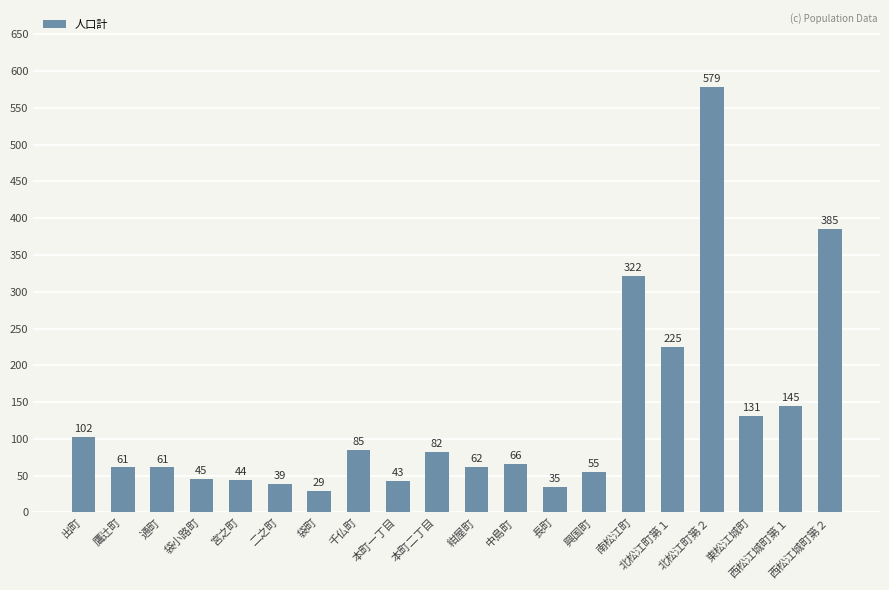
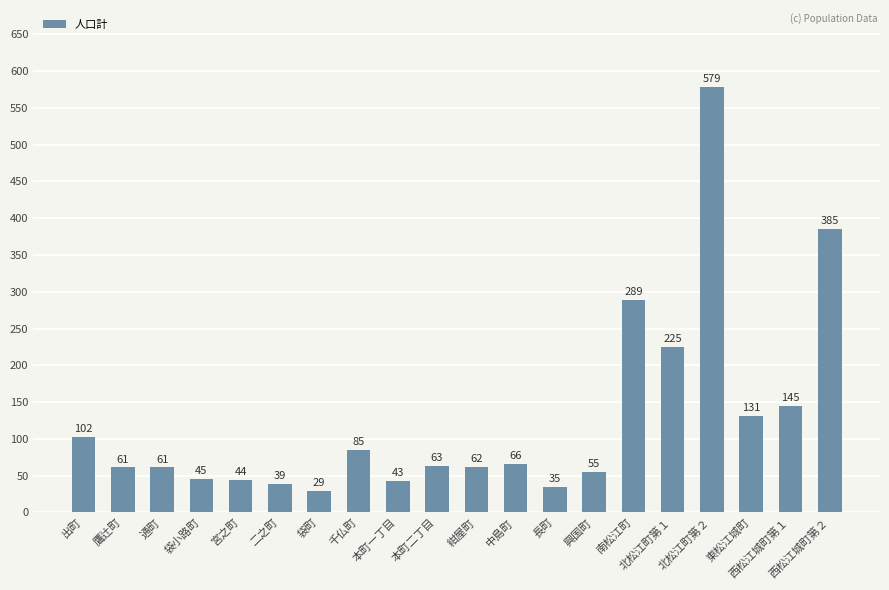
  {
    "出町": 102,
    "鷹辻町": 61,
    "通町": 61,
    "袋小路町": 45,
    "宮之町": 44,
    "二之町": 39,
    "袋町": 29,
    "千仏町": 85,
    "本町一丁目": 43,
-   "本町二丁目": 82,
+   "本町二丁目": 63,
    "紺屋町": 62,
    "中島町": 66,
    "長町": 35,
    "興国町": 55,
-   "南松江町": 322,
+   "南松江町": 289,
    "北松江町第１": 225,
    "北松江町第２": 579,
    "東松江城町": 131,
    "西松江城町第１": 145,
    "西松江城町第２": 385
  }
